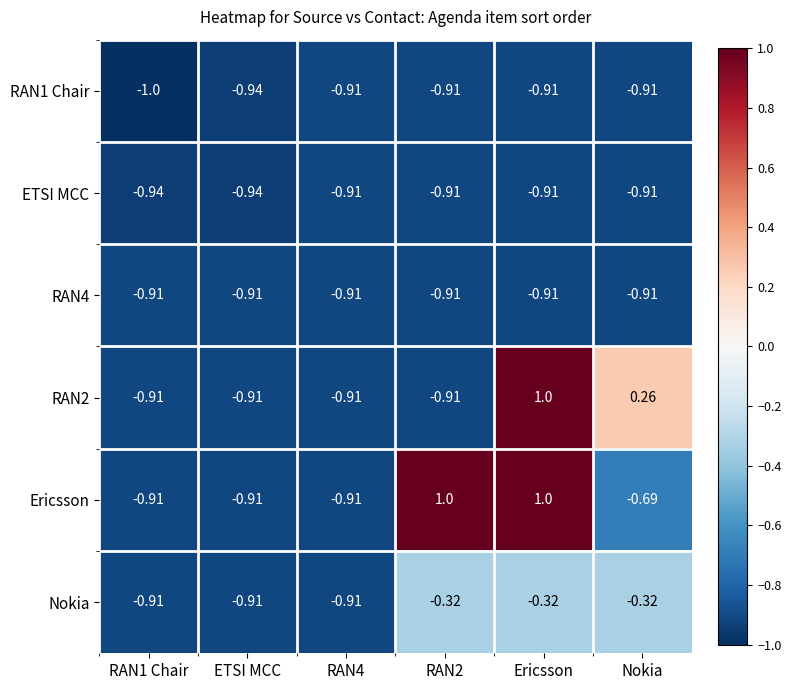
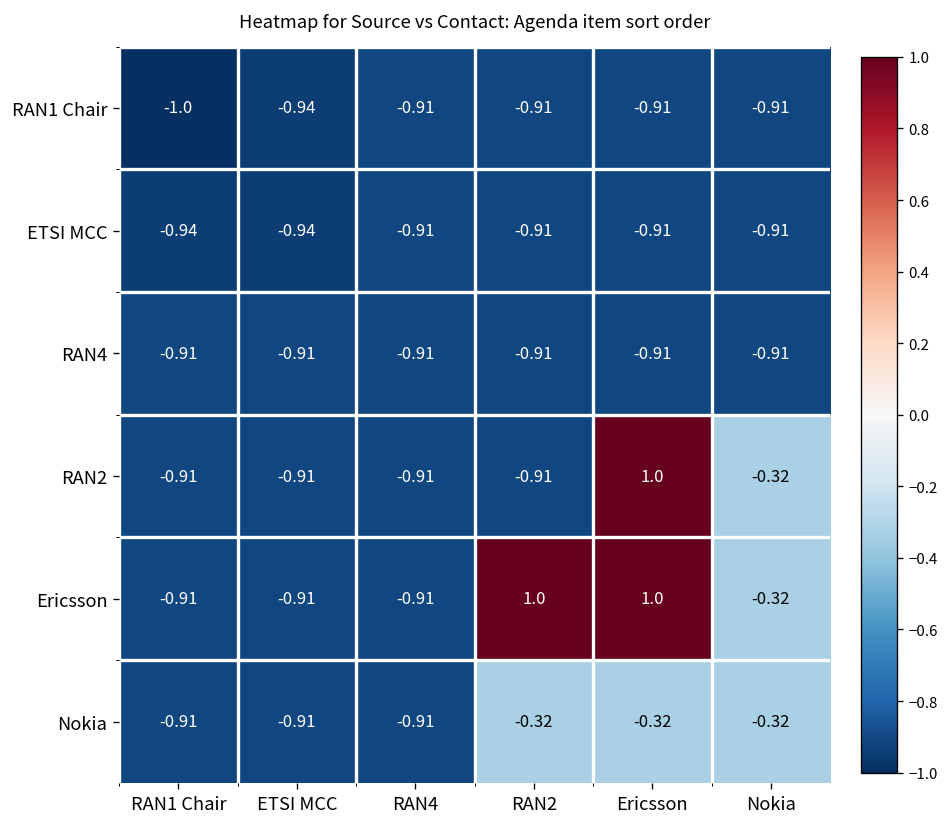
  {
    "RAN1 Chair": {
      "RAN1 Chair": -1.0,
      "ETSI MCC": -0.94,
      "RAN4": -0.91,
      "RAN2": -0.91,
      "Ericsson": -0.91,
      "Nokia": -0.91
    },
    "ETSI MCC": {
      "RAN1 Chair": -0.94,
      "ETSI MCC": -0.94,
      "RAN4": -0.91,
      "RAN2": -0.91,
      "Ericsson": -0.91,
      "Nokia": -0.91
    },
    "RAN4": {
      "RAN1 Chair": -0.91,
      "ETSI MCC": -0.91,
      "RAN4": -0.91,
      "RAN2": -0.91,
      "Ericsson": -0.91,
      "Nokia": -0.91
    },
    "RAN2": {
      "RAN1 Chair": -0.91,
      "ETSI MCC": -0.91,
      "RAN4": -0.91,
      "RAN2": -0.91,
      "Ericsson": 1.0,
-     "Nokia": 0.26
+     "Nokia": -0.32
    },
    "Ericsson": {
      "RAN1 Chair": -0.91,
      "ETSI MCC": -0.91,
      "RAN4": -0.91,
      "RAN2": 1.0,
      "Ericsson": 1.0,
-     "Nokia": -0.69
+     "Nokia": -0.32
    },
    "Nokia": {
      "RAN1 Chair": -0.91,
      "ETSI MCC": -0.91,
      "RAN4": -0.91,
      "RAN2": -0.32,
      "Ericsson": -0.32,
      "Nokia": -0.32
    }
  }
